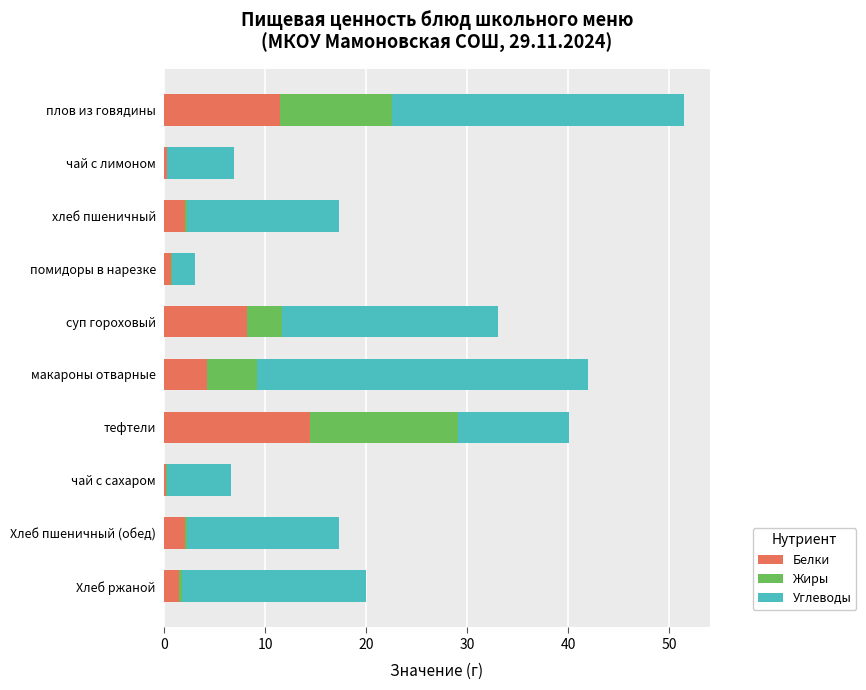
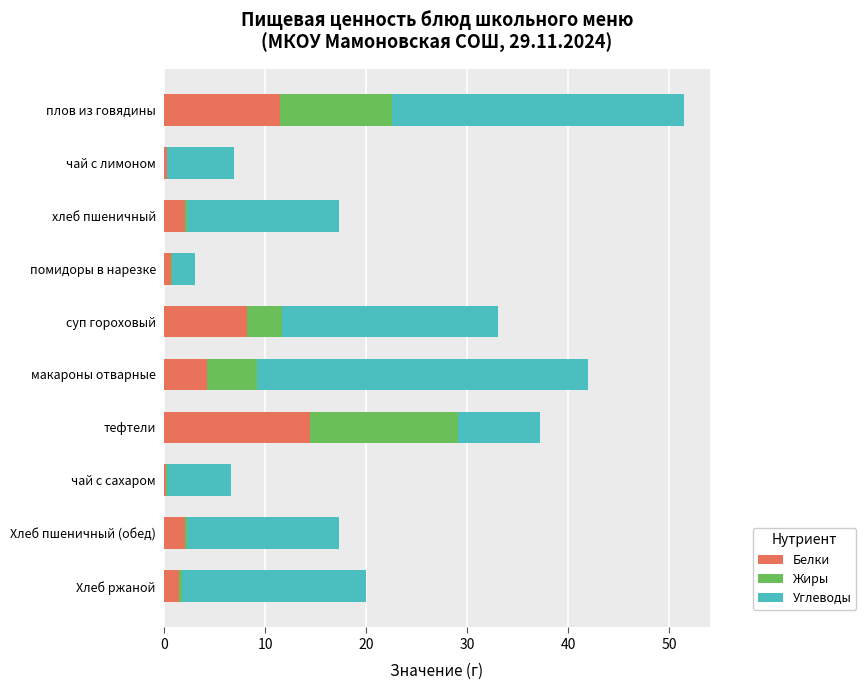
  {
    "Белки": {
      "плов из говядины": 11.5,
      "чай с лимоном": 0.3,
      "хлеб пшеничный": 2.0,
      "помидоры в нарезке": 0.7,
      "суп гороховый": 8.2,
      "макароны отварные": 4.3,
      "тефтели": 14.5,
      "Хлеб пшеничный (обед)": 2.0,
      "Хлеб ржаной": 1.5
    },
    "Жиры": {
      "плов из говядины": 11.0,
      "суп гороховый": 3.5,
      "макароны отварные": 4.9,
      "тефтели": 14.6,
      "Хлеб ржаной": 0.3
    },
    "Углеводы": {
      "плов из говядины": 28.9,
      "чай с лимоном": 6.6,
      "хлеб пшеничный": 15.1,
      "помидоры в нарезке": 2.3,
      "суп гороховый": 21.4,
      "макароны отварные": 32.8,
-     "тефтели": 11.0,
+     "тефтели": 8.1,
      "чай с сахаром": 6.4,
      "Хлеб пшеничный (обед)": 15.1,
      "Хлеб ржаной": 18.2
    }
  }
